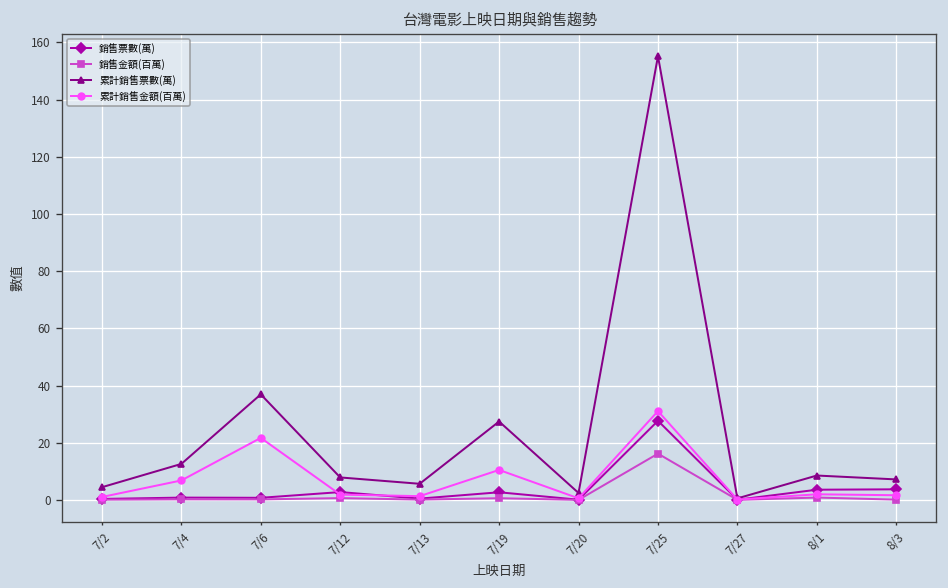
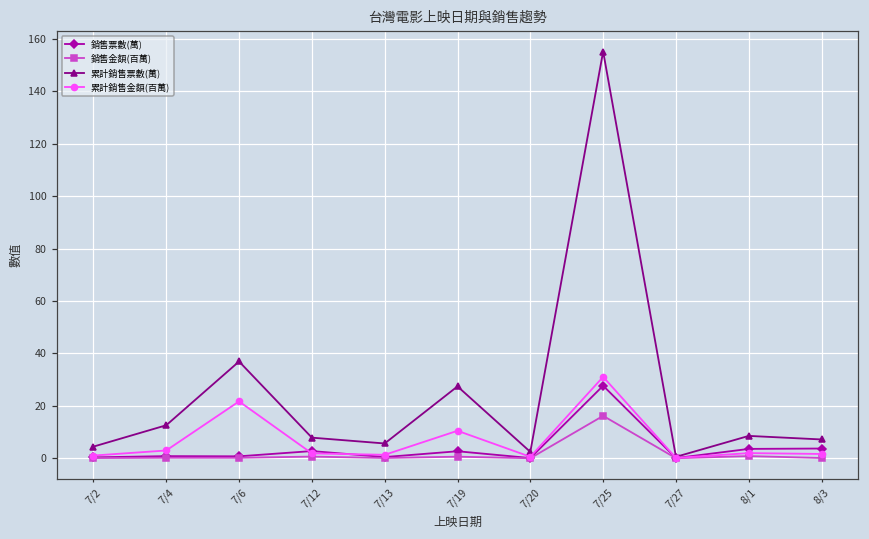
  {
    "銷售金額(百萬)": {
      "7/12": 1,
      "7/19": 1,
      "7/25": 16,
      "8/1": 1,
      "8/3": 0
    },
    "累計銷售金額(百萬)": {
-     "7/4": 7,
+     "7/4": 3,
      "7/6": 22,
      "7/19": 10,
      "7/25": 31,
      "8/1": 2,
      "8/3": 2
    }
  }
